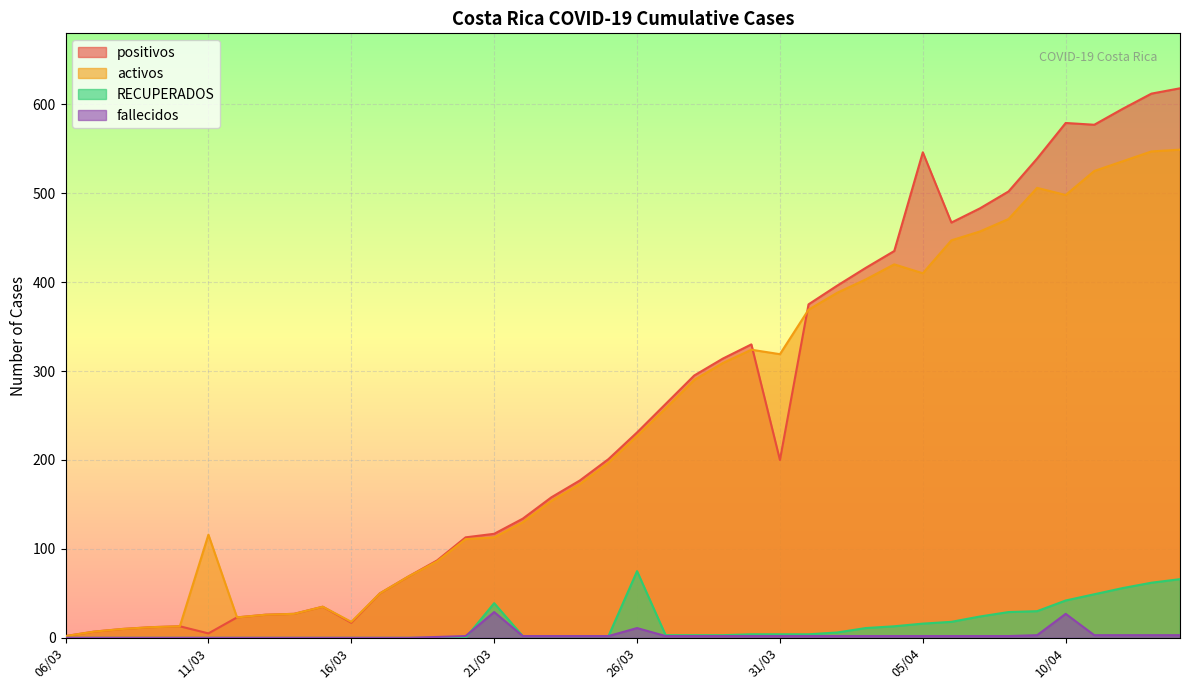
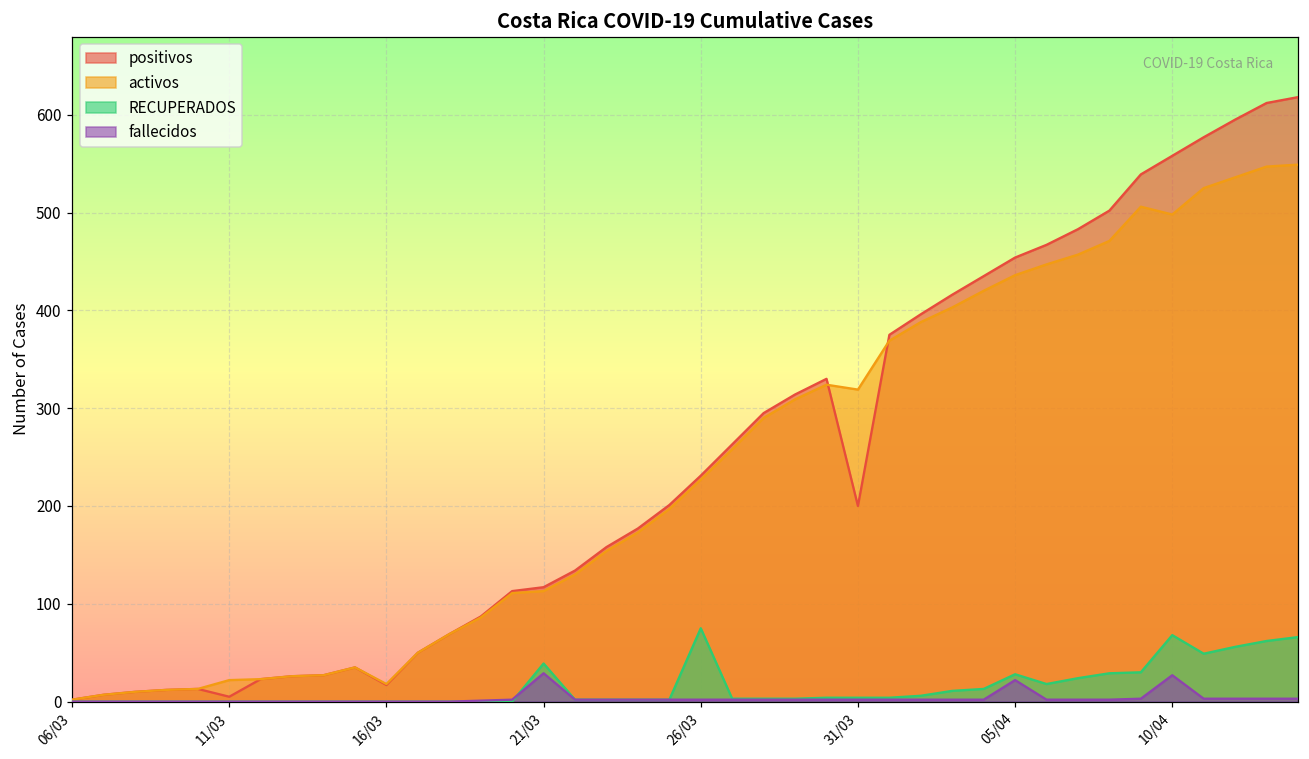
  {
    "positivos": {
      "11/03": 10,
      "21/03": 120,
      "26/03": 230,
      "31/03": 200,
-     "05/04": 550,
-     "10/04": 580
+     "05/04": 450,
+     "10/04": 560
    },
    "activos": {
-     "11/03": 120,
+     "11/03": 20,
      "21/03": 110,
      "26/03": 230,
      "31/03": 320,
-     "05/04": 410,
+     "05/04": 440,
      "10/04": 500
    },
    "RECUPERADOS": {
      "21/03": 40,
      "26/03": 80,
-     "05/04": 20,
-     "10/04": 40
+     "05/04": 30,
+     "10/04": 70
    },
    "fallecidos": {
      "21/03": 30,
-     "26/03": 10,
-     "05/04": 0,
+     "26/03": 0,
+     "05/04": 20,
      "10/04": 30
    }
  }
